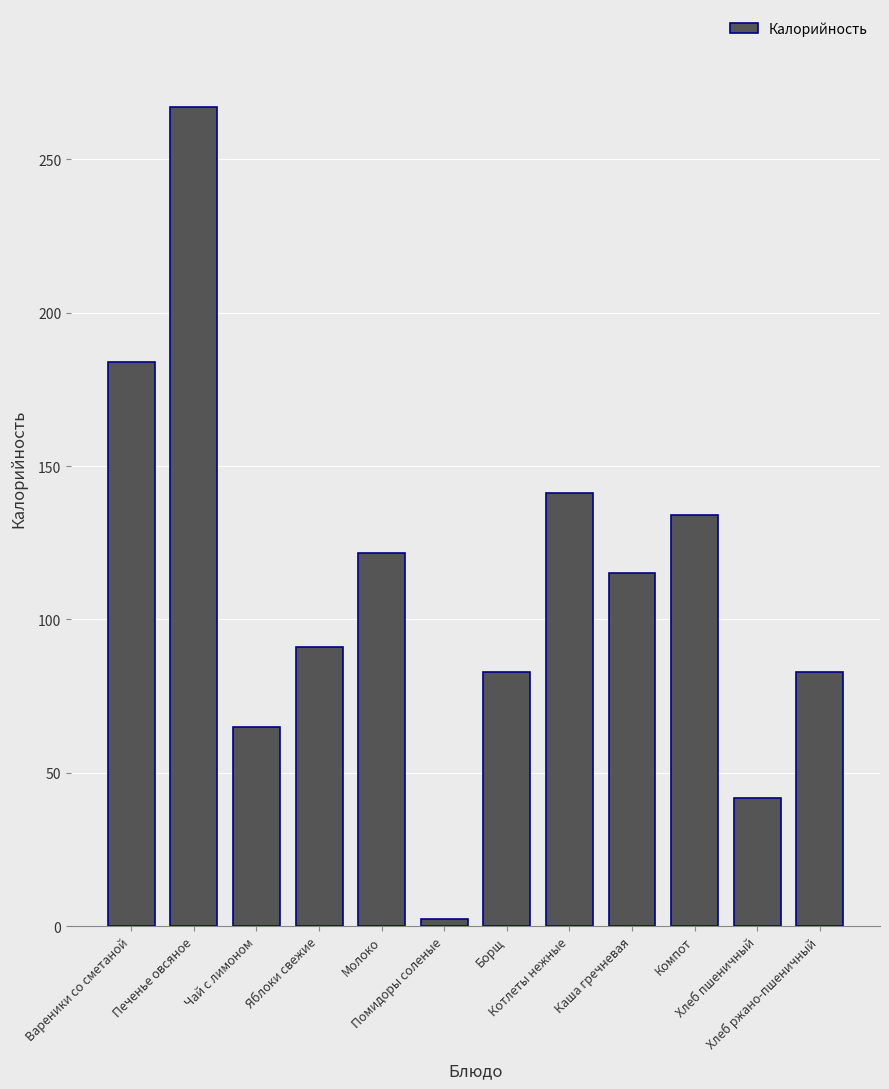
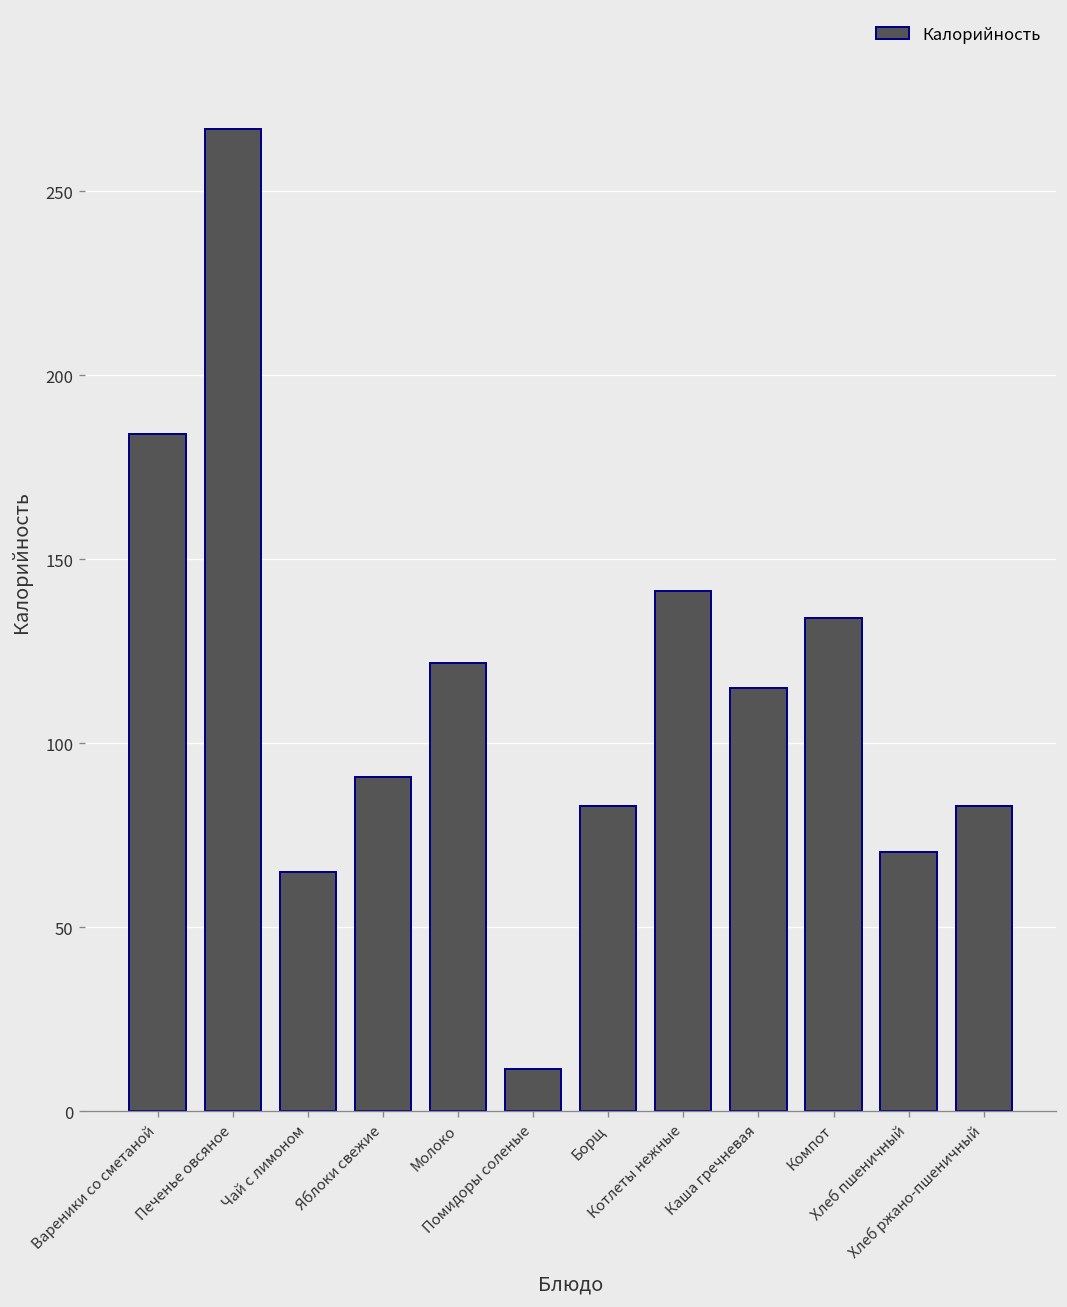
  {
    "Вареники со сметаной": 184,
    "Печенье овсяное": 267,
    "Чай с лимоном": 65,
    "Яблоки свежие": 91,
    "Молоко": 122,
-   "Помидоры соленые": 2,
+   "Помидоры соленые": 12,
    "Борщ": 83,
    "Котлеты нежные": 141,
    "Каша гречневая": 115,
    "Компот": 134,
-   "Хлеб пшеничный": 42,
+   "Хлеб пшеничный": 71,
    "Хлеб ржано-пшеничный": 83
  }
